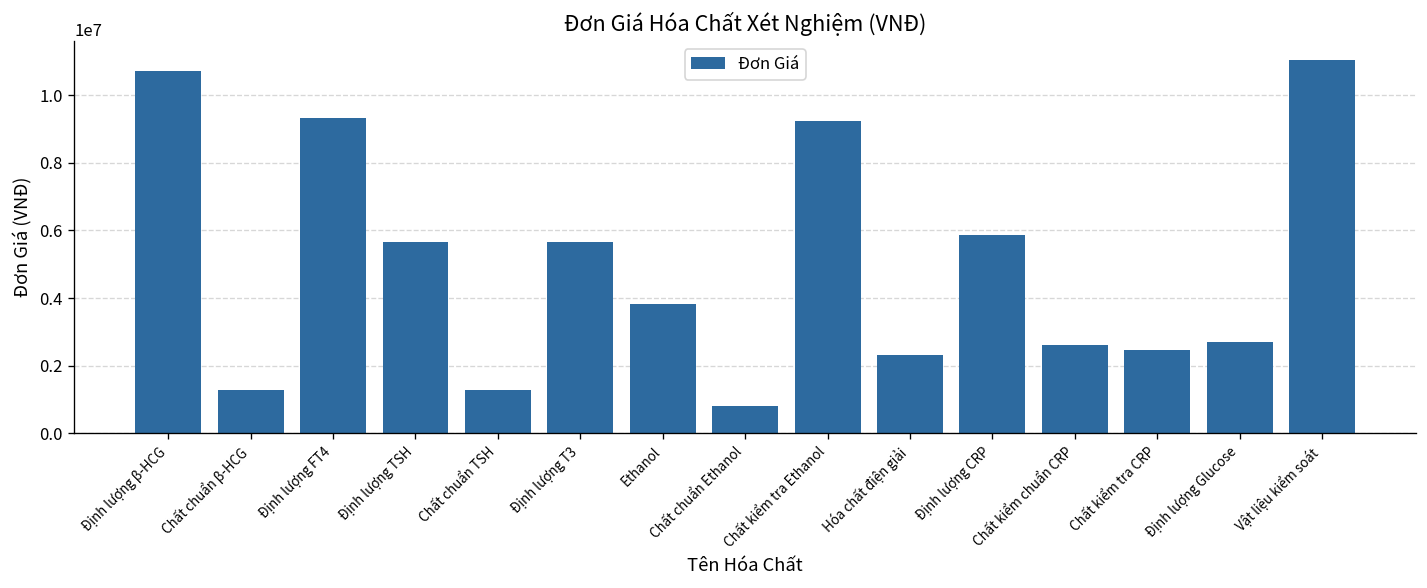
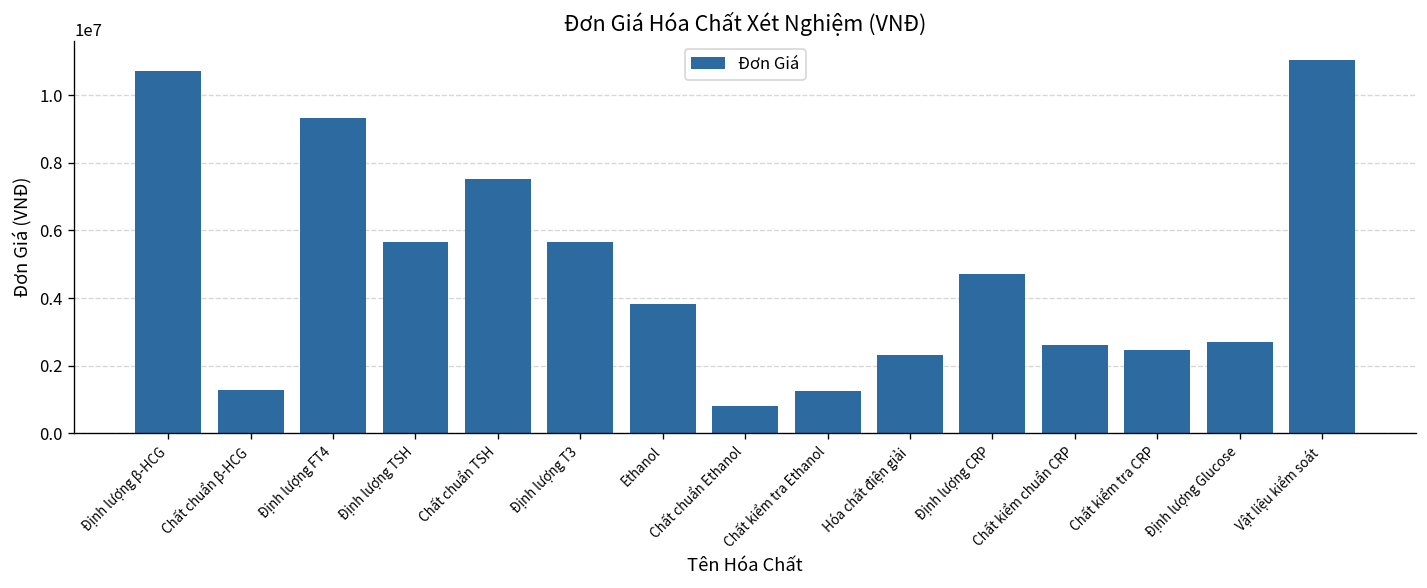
  {
    "Định lượng β-HCG": 10700000,
    "Chất chuẩn β-HCG": 1300000,
    "Định lượng FT4": 9300000,
    "Định lượng TSH": 5700000,
-   "Chất chuẩn TSH": 1300000,
+   "Chất chuẩn TSH": 7500000,
    "Định lượng T3": 5700000,
    "Ethanol": 3800000,
    "Chất chuẩn Ethanol": 800000,
-   "Chất kiểm tra Ethanol": 9200000,
+   "Chất kiểm tra Ethanol": 1300000,
    "Hóa chất điện giải": 2300000,
-   "Định lượng CRP": 5900000,
+   "Định lượng CRP": 4700000,
    "Chất kiểm chuẩn CRP": 2600000,
    "Chất kiểm tra CRP": 2500000,
    "Định lượng Glucose": 2700000,
    "Vật liệu kiểm soát": 11000000
  }
